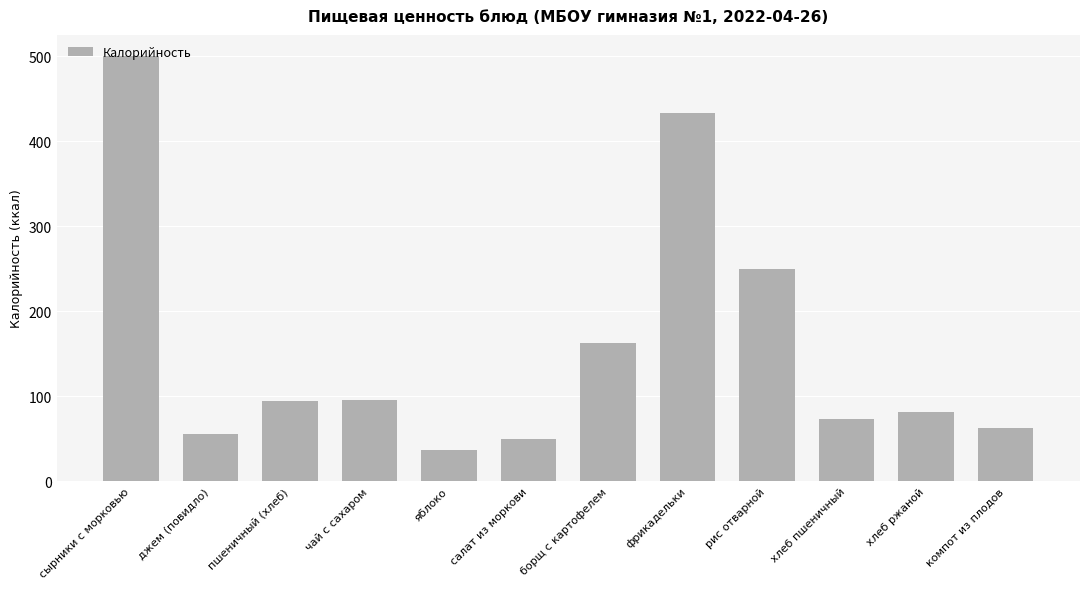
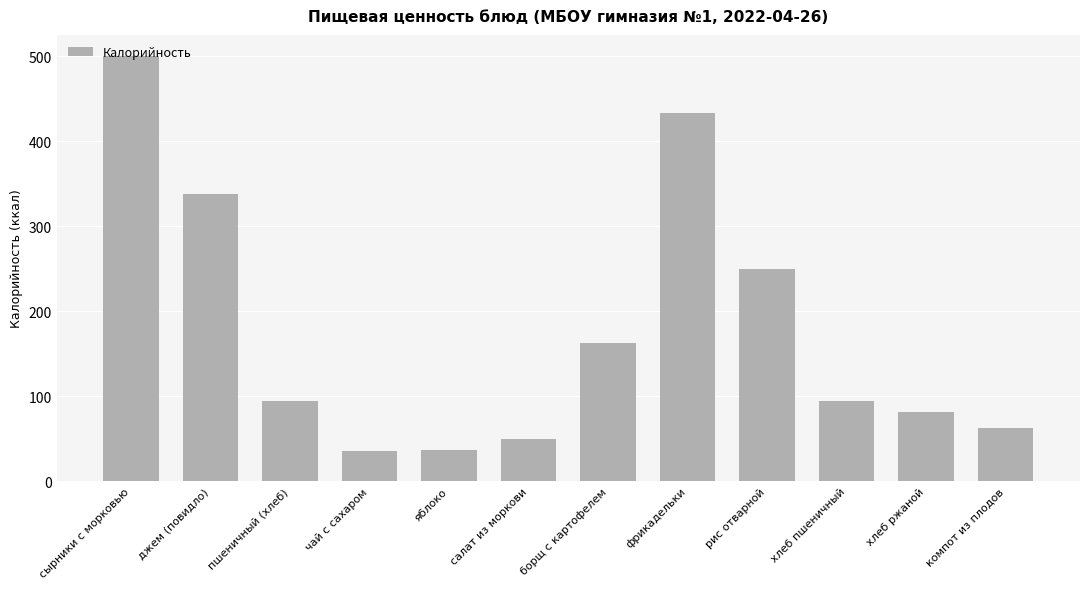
  {
    "сырники с морковью": 500,
-   "джем (повидло)": 60,
+   "джем (повидло)": 340,
    "пшеничный (хлеб)": 90,
-   "чай с сахаром": 100,
+   "чай с сахаром": 40,
    "яблоко": 40,
    "салат из моркови": 50,
    "борщ с картофелем": 160,
    "фрикадельки": 430,
    "рис отварной": 250,
-   "хлеб пшеничный": 70,
+   "хлеб пшеничный": 90,
    "хлеб ржаной": 80,
    "компот из плодов": 60
  }
